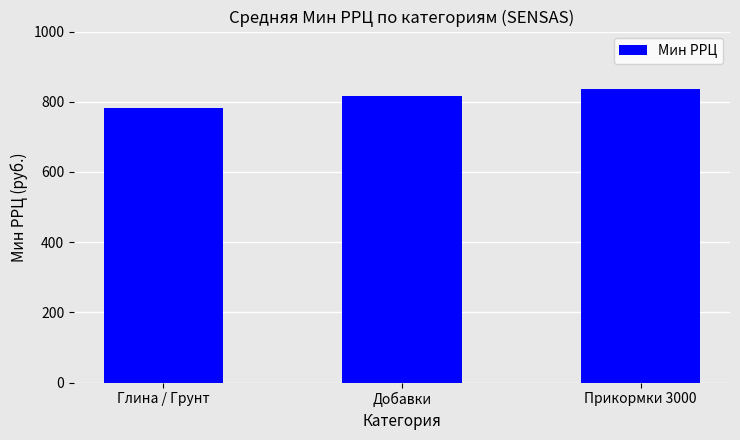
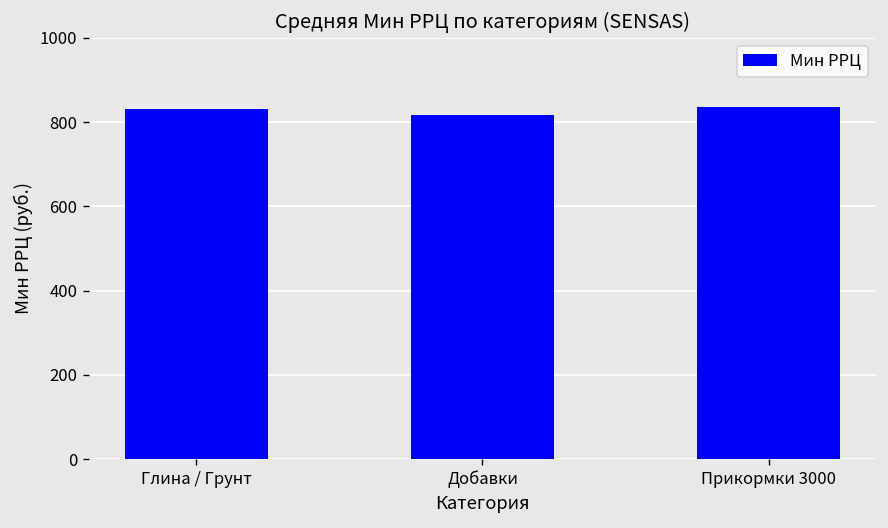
  {
-   "Глина / Грунт": 780,
+   "Глина / Грунт": 830,
    "Добавки": 820,
    "Прикормки 3000": 840
  }
